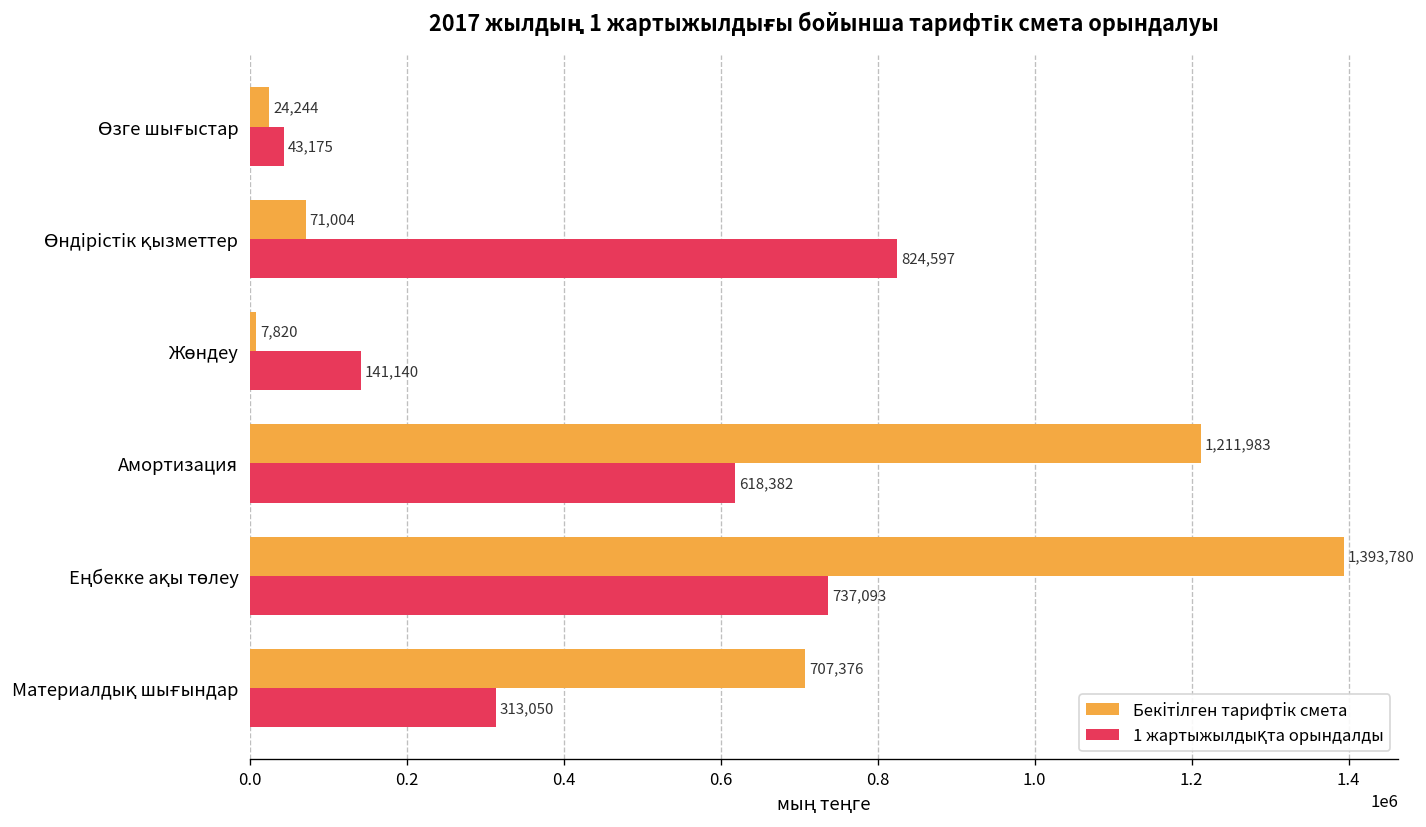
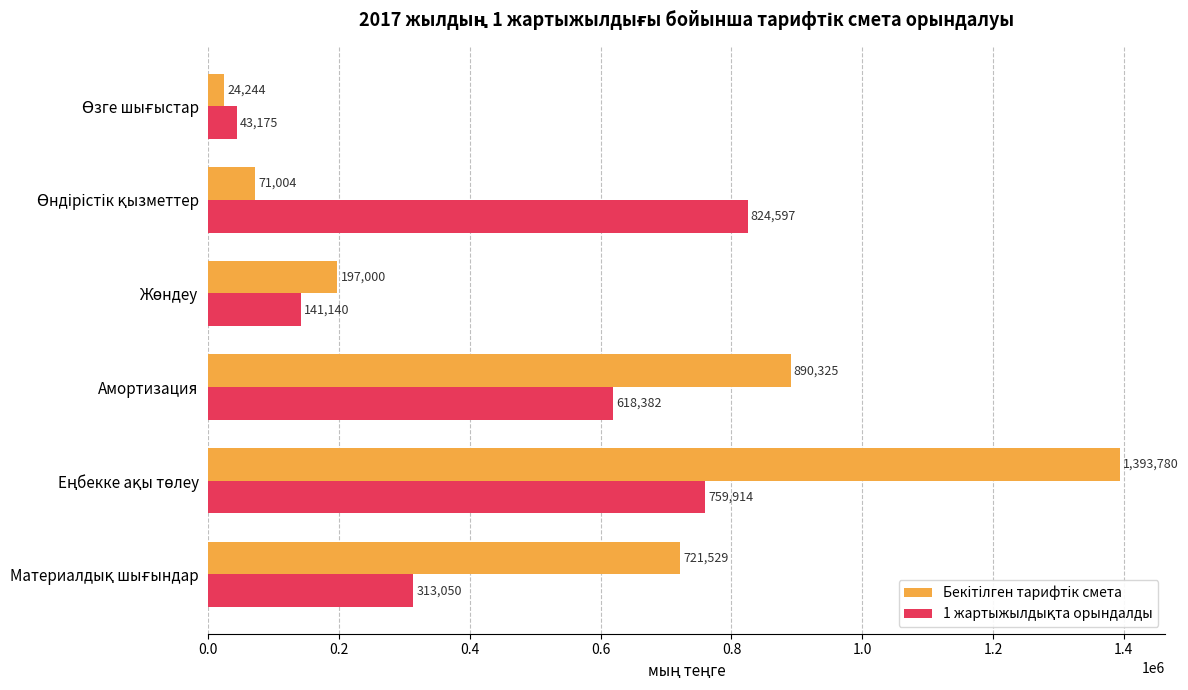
  {
    "Бекітілген тарифтік смета": {
      "Өзге шығыстар": "24,244",
      "Өндірістік қызметтер": "71,004",
-     "Жөндеу": "7,820",
-     "Амортизация": "1,211,983",
+     "Жөндеу": "197,000",
+     "Амортизация": "890,325",
      "Еңбекке ақы төлеу": "1,393,780",
-     "Материалдық шығындар": "707,376"
+     "Материалдық шығындар": "721,529"
    },
    "1 жартыжылдықта орындалды": {
      "Өзге шығыстар": "43,175",
      "Өндірістік қызметтер": "824,597",
      "Жөндеу": "141,140",
      "Амортизация": "618,382",
-     "Еңбекке ақы төлеу": "737,093",
+     "Еңбекке ақы төлеу": "759,914",
      "Материалдық шығындар": "313,050"
    }
  }
